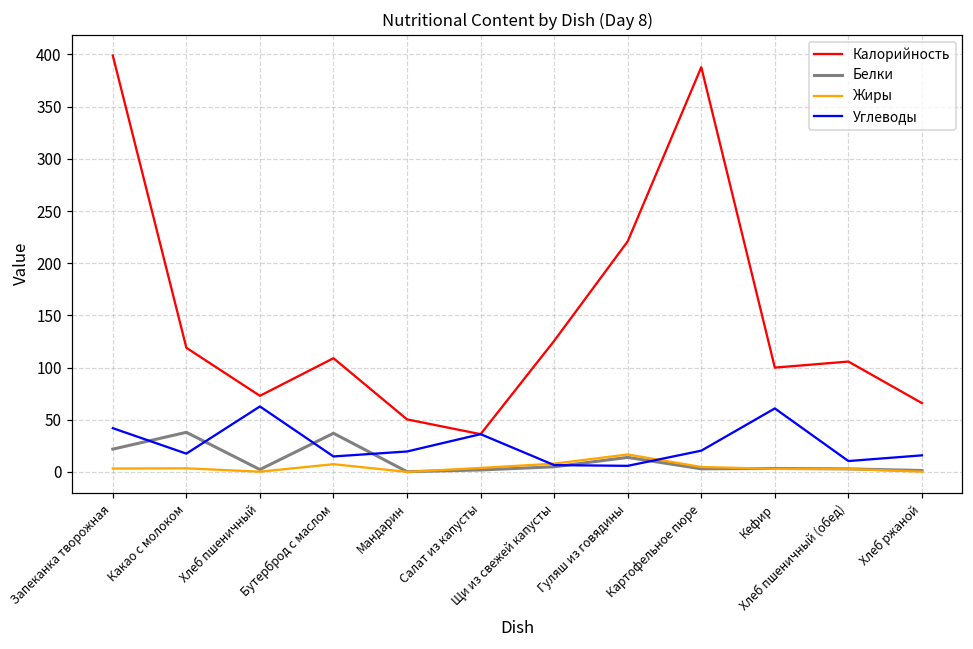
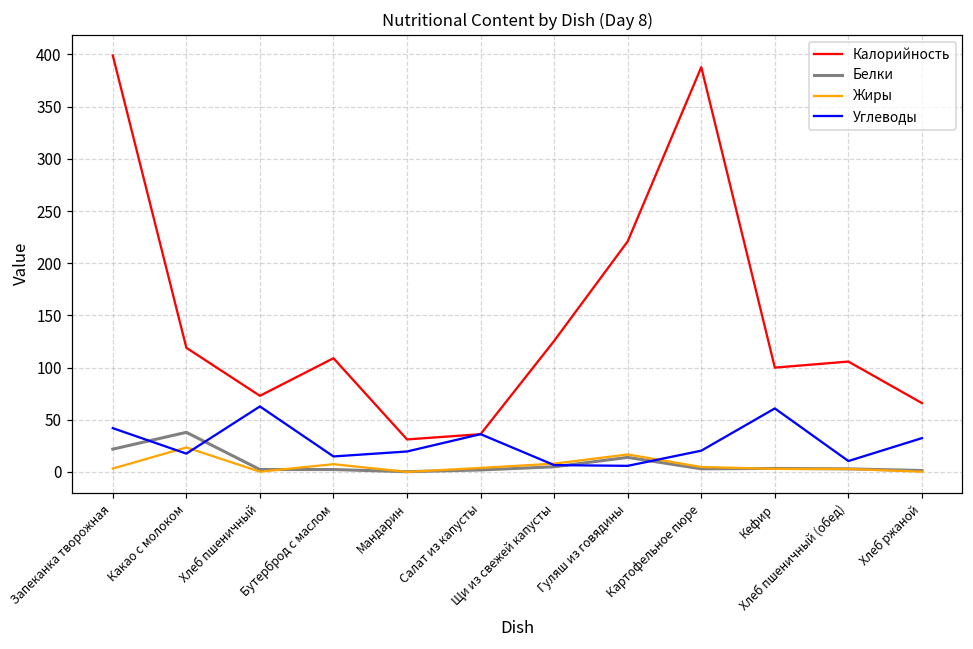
  {
    "Калорийность": {
      "Запеканка творожная": 400,
      "Какао с молоком": 120,
      "Хлеб пшеничный": 70,
      "Бутерброд с маслом": 110,
-     "Мандарин": 50,
+     "Мандарин": 30,
      "Щи из свежей капусты": 130,
      "Гуляш из говядины": 220,
      "Картофельное пюре": 390,
      "Кефир": 100,
      "Хлеб пшеничный (обед)": 110,
      "Хлеб ржаной": 70
    },
    "Белки": {
      "Запеканка творожная": 20,
      "Какао с молоком": 40,
-     "Бутерброд с маслом": 40,
+     "Бутерброд с маслом": 0,
      "Гуляш из говядины": 10
    },
    "Жиры": {
      "Запеканка творожная": 0,
-     "Какао с молоком": 0,
+     "Какао с молоком": 20,
      "Бутерброд с маслом": 10,
      "Гуляш из говядины": 20
    },
    "Углеводы": {
      "Запеканка творожная": 40,
      "Какао с молоком": 20,
      "Хлеб пшеничный": 60,
      "Бутерброд с маслом": 10,
      "Мандарин": 20,
      "Гуляш из говядины": 10,
      "Картофельное пюре": 20,
      "Кефир": 60,
      "Хлеб пшеничный (обед)": 10,
-     "Хлеб ржаной": 20
+     "Хлеб ржаной": 30
    }
  }
